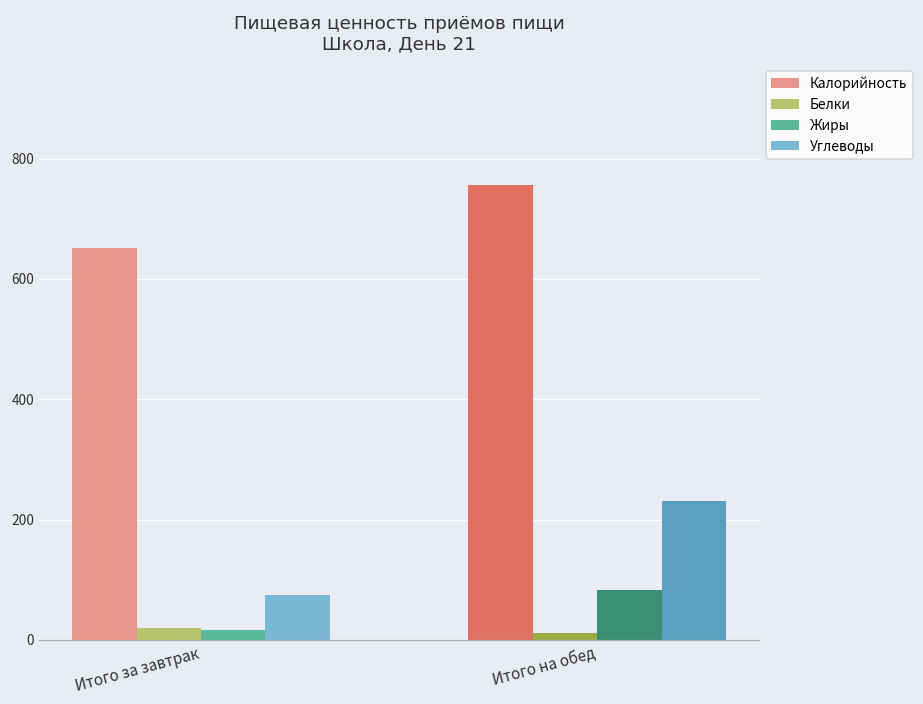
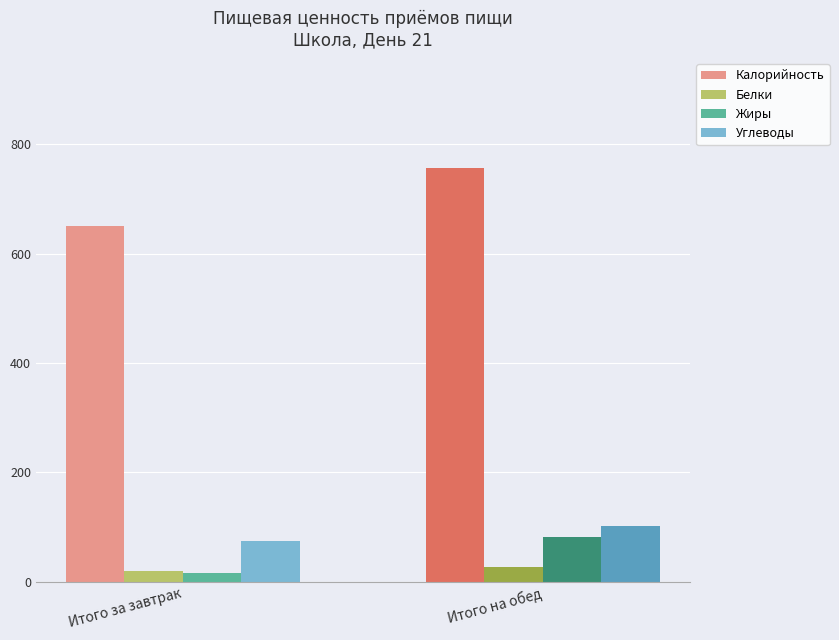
  {
    "Калорийность": {
      "Итого за завтрак": 650,
      "Итого на обед": 760
    },
    "Белки": {
      "Итого за завтрак": 20,
-     "Итого на обед": 10
+     "Итого на обед": 30
    },
    "Жиры": {
      "Итого за завтрак": 20,
      "Итого на обед": 80
    },
    "Углеводы": {
      "Итого за завтрак": 70,
-     "Итого на обед": 230
+     "Итого на обед": 100
    }
  }
